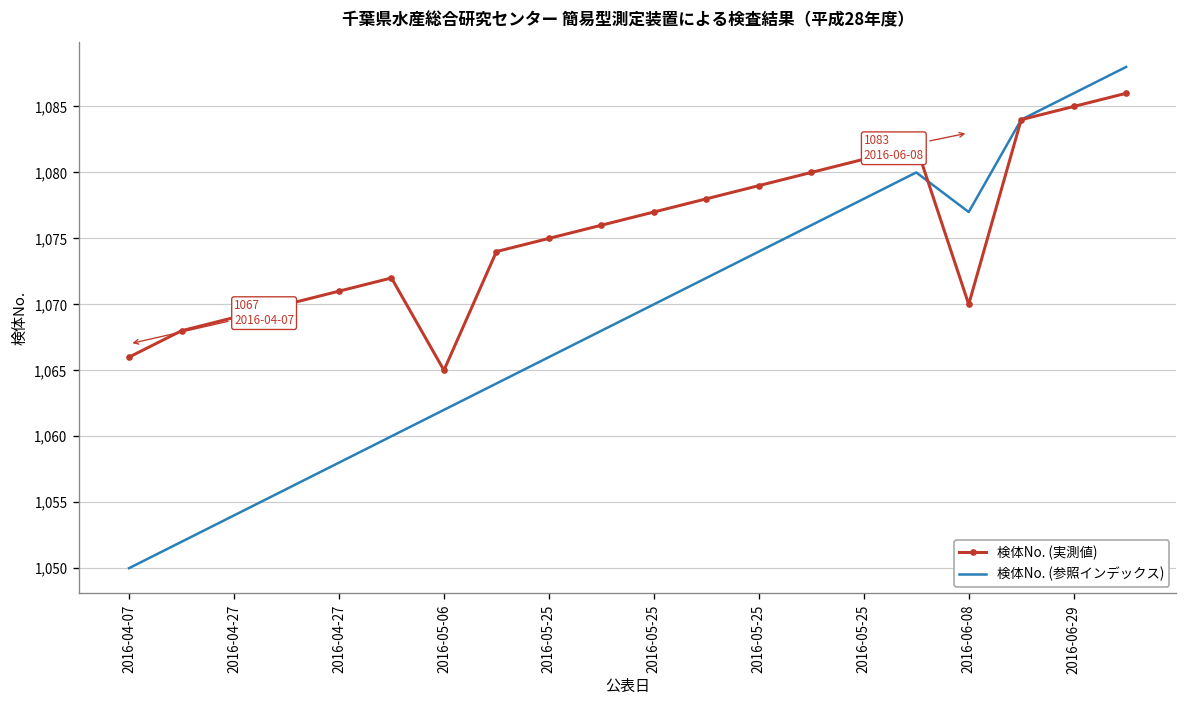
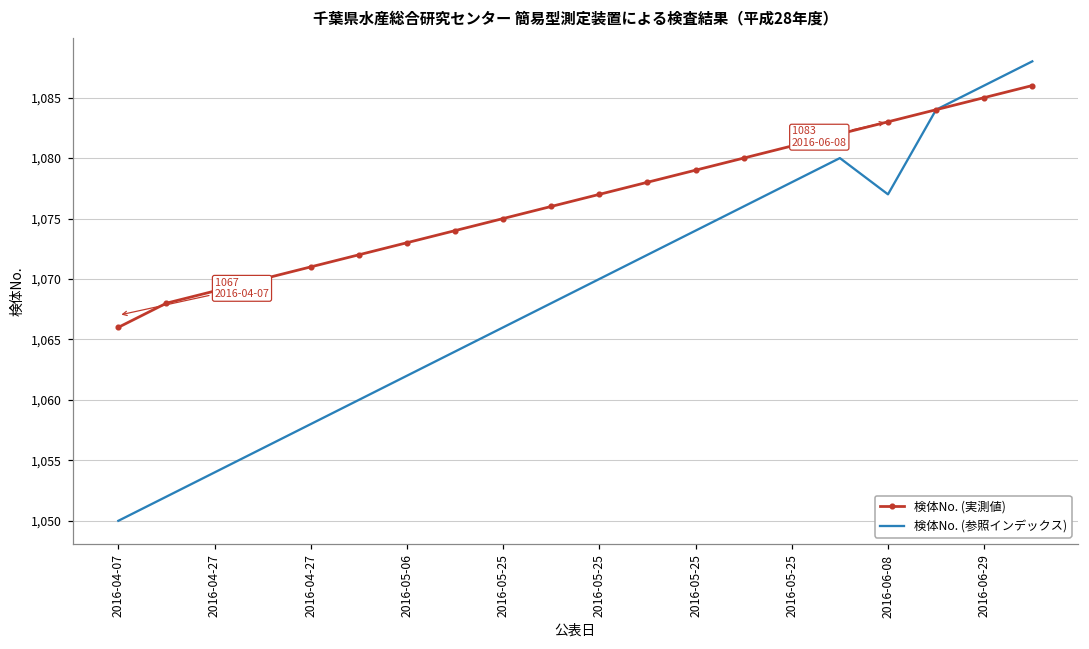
  {
    "検体No. (実測値)": {
      "2016-04-07": "1,066",
-     "2016-05-06": "1,065",
-     "2016-06-08": "1,070"
+     "2016-05-06": "1,073",
+     "2016-06-08": "1,083"
    },
    "検体No. (参照インデックス)": {
      "2016-04-07": "1,050",
      "2016-05-06": "1,062",
      "2016-06-08": "1,077"
    }
  }
